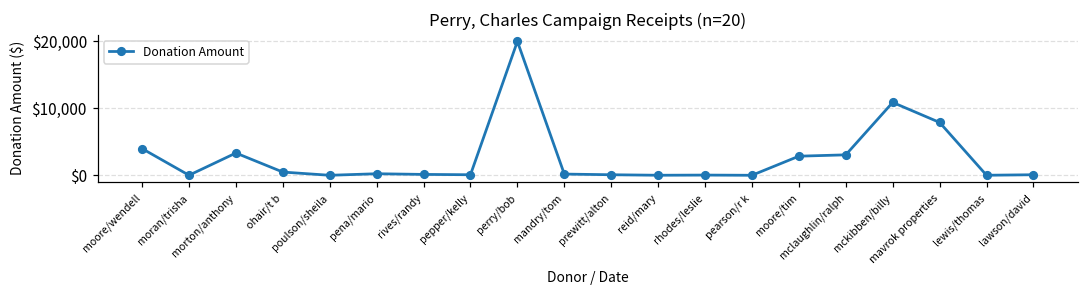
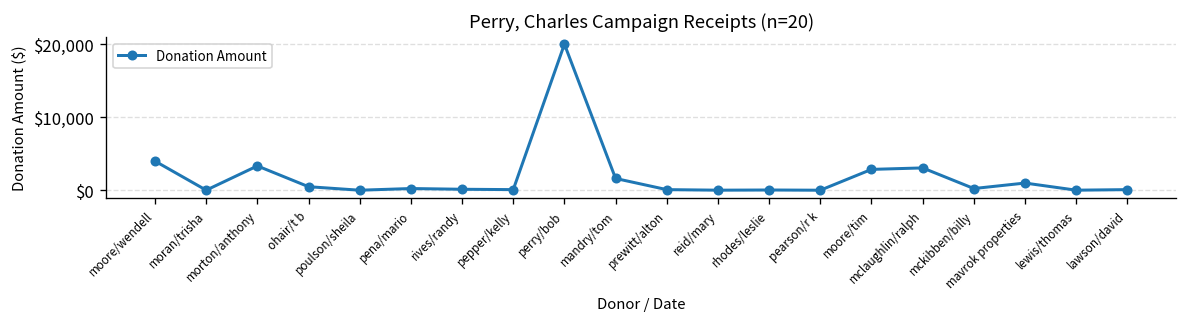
  {
    "moore/wendell": "$4,000",
    "moran/trisha": "$0",
    "morton/anthony": "$3,000",
    "ohair/t b": "$1,000",
    "poulson/sheila": "$0",
    "pena/mario": "$0",
    "rives/randy": "$0",
    "pepper/kelly": "$0",
    "perry/bob": "$20,000",
-   "mandry/tom": "$0",
+   "mandry/tom": "$2,000",
    "prewitt/alton": "$0",
    "reid/mary": "$0",
    "rhodes/leslie": "$0",
    "pearson/r k": "$0",
    "moore/tim": "$3,000",
    "mclaughlin/ralph": "$3,000",
-   "mckibben/billy": "$11,000",
-   "mavrok properties": "$8,000",
+   "mckibben/billy": "$0",
+   "mavrok properties": "$1,000",
    "lewis/thomas": "$0",
    "lawson/david": "$0"
  }
